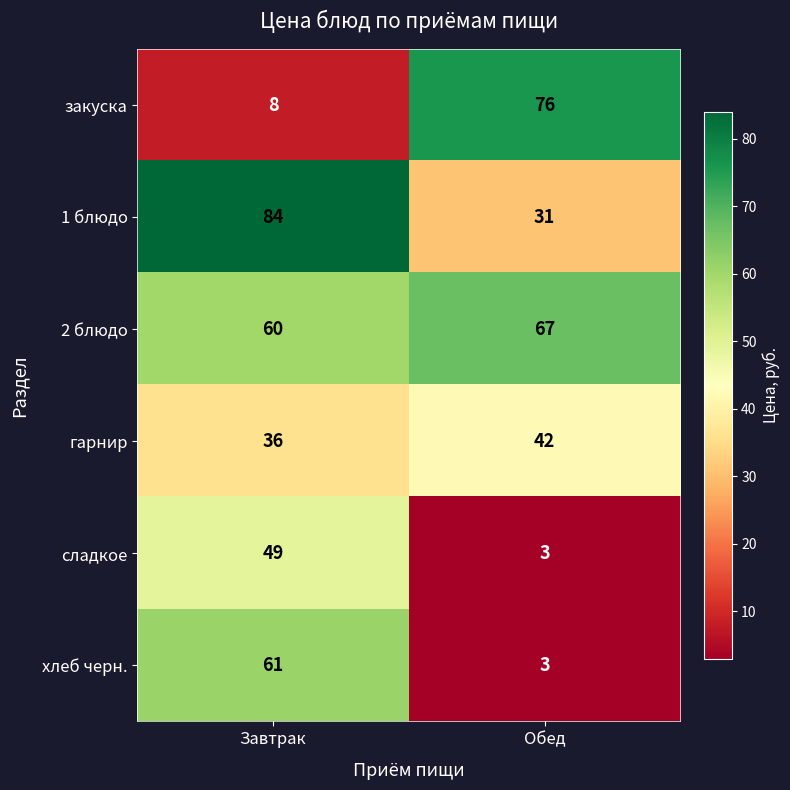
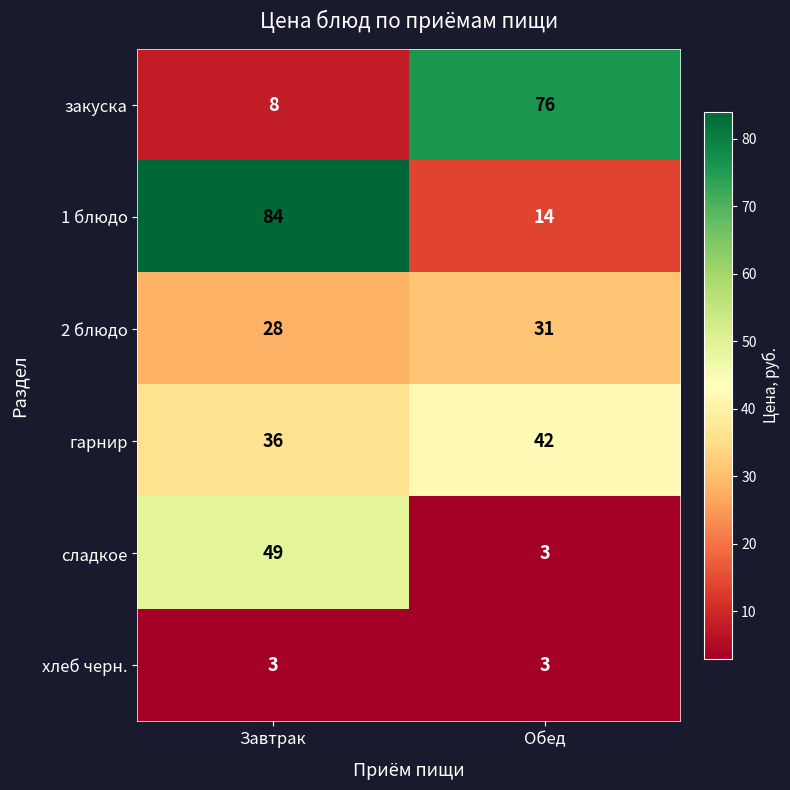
  {
    "закуска": {
      "Завтрак": 8,
      "Обед": 76
    },
    "1 блюдо": {
      "Завтрак": 84,
-     "Обед": 31
+     "Обед": 14
    },
    "2 блюдо": {
-     "Завтрак": 60,
-     "Обед": 67
+     "Завтрак": 28,
+     "Обед": 31
    },
    "гарнир": {
      "Завтрак": 36,
      "Обед": 42
    },
    "сладкое": {
      "Завтрак": 49,
      "Обед": 3
    },
    "хлеб черн.": {
-     "Завтрак": 61,
+     "Завтрак": 3,
      "Обед": 3
    }
  }
